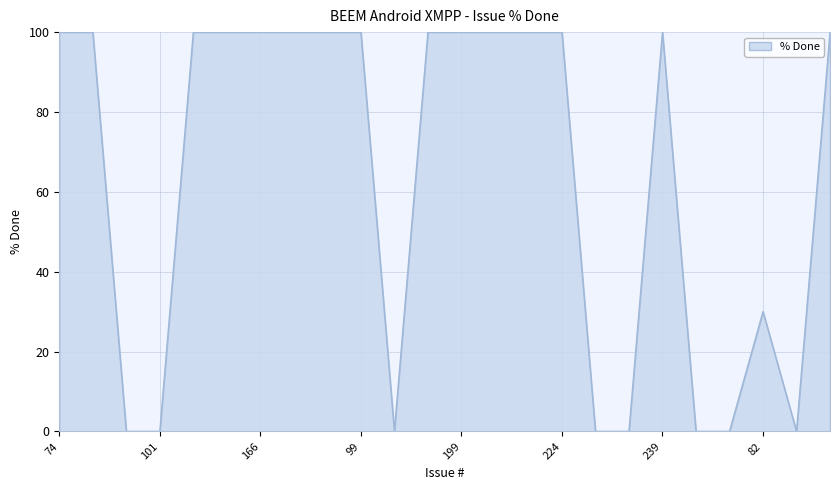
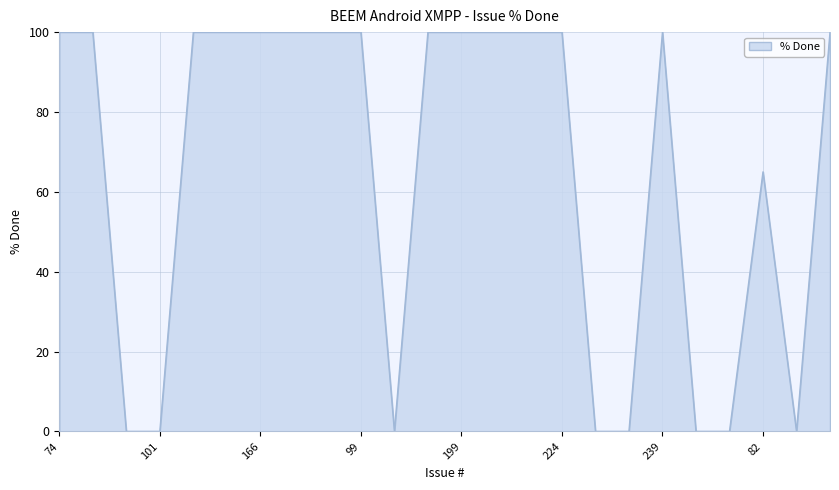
  {
    "74": 100,
    "101": 0,
    "166": 100,
    "99": 100,
    "199": 100,
    "224": 100,
    "239": 100,
-   "82": 30
+   "82": 65
  }
